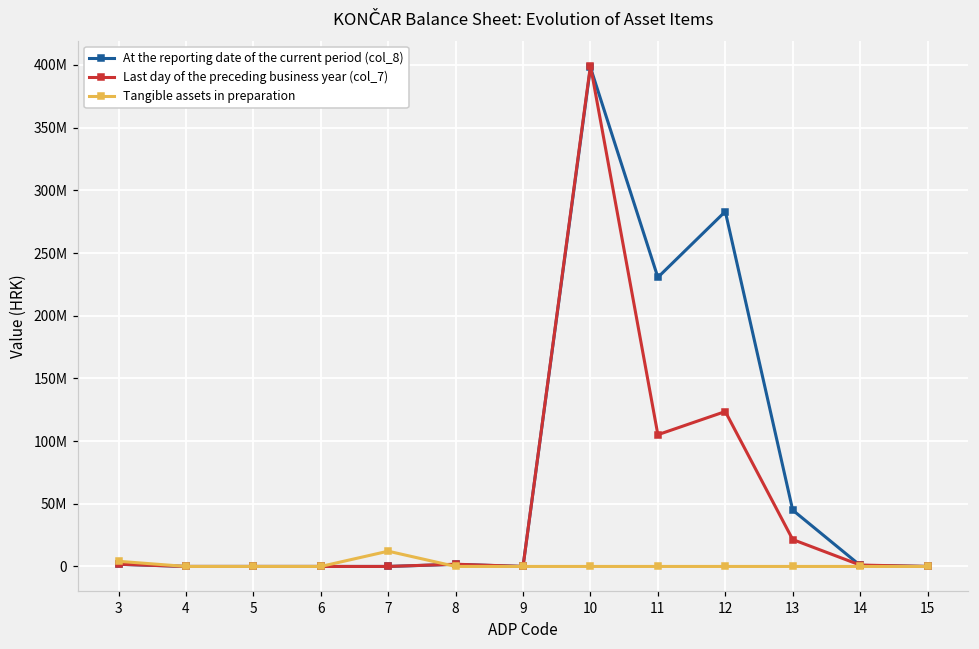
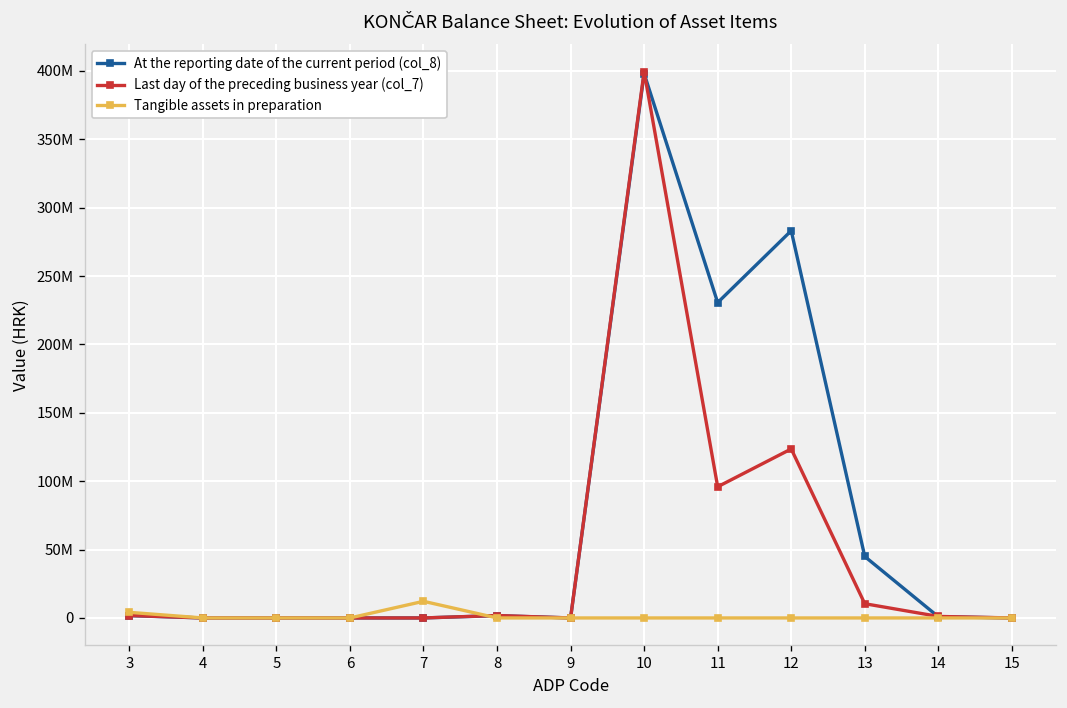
  {
    "At the reporting date of the current period (col_8)": {
      "11": 231000000,
      "12": 283000000,
      "13": 45000000
    },
    "Last day of the preceding business year (col_7)": {
-     "11": 105000000,
+     "11": 96000000,
      "12": 124000000,
-     "13": 21000000
+     "13": 10000000
    },
    "Tangible assets in preparation": {
      "3": 4000000,
      "7": 12000000,
      "10": 0,
      "11": 0,
      "12": 0,
      "13": 0
    }
  }
